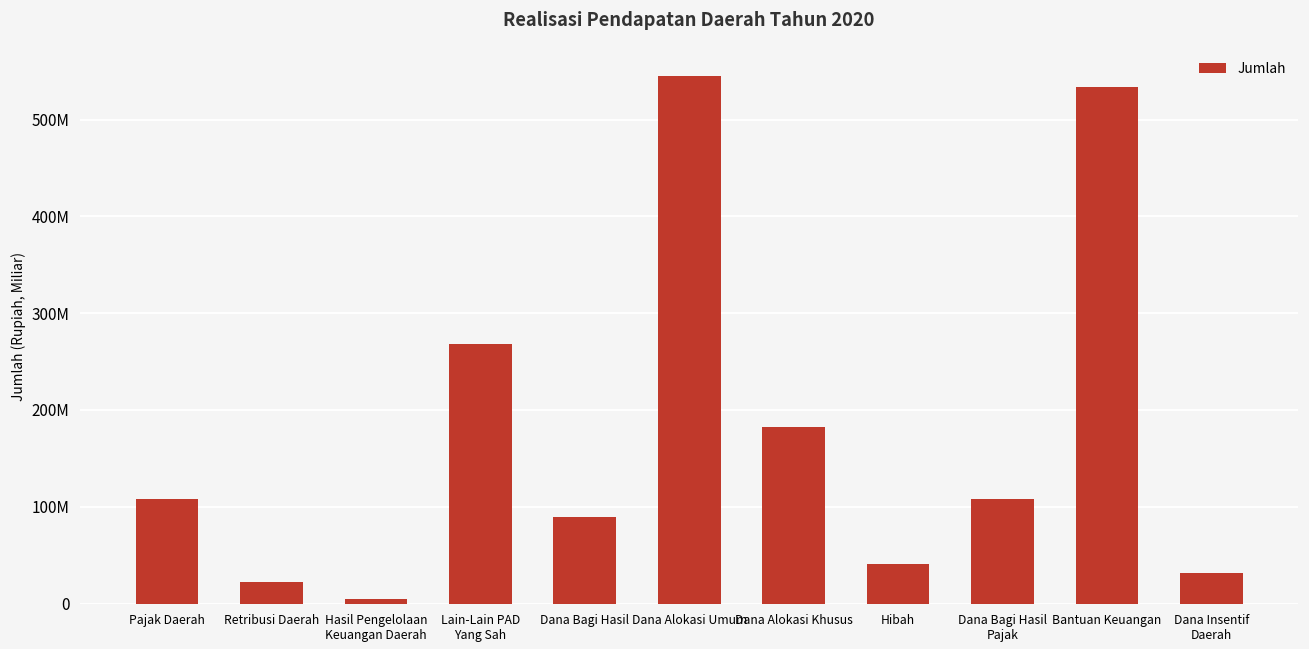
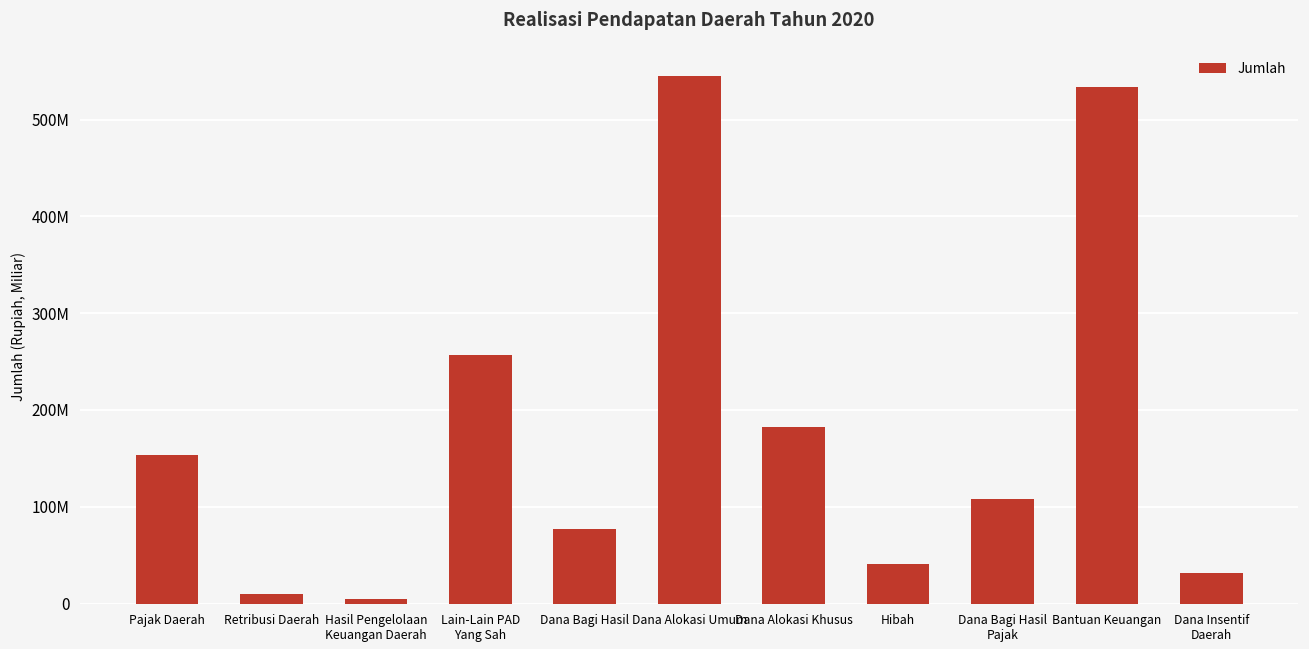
  {
-   "Pajak Daerah": 110000000,
-   "Retribusi Daerah": 20000000,
+   "Pajak Daerah": 150000000,
+   "Retribusi Daerah": 10000000,
    "Hasil Pengelolaan Keuangan Daerah": 10000000,
-   "Lain-Lain PAD Yang Sah": 270000000,
-   "Dana Bagi Hasil": 90000000,
+   "Lain-Lain PAD Yang Sah": 260000000,
+   "Dana Bagi Hasil": 80000000,
    "Dana Alokasi Umum": 550000000,
    "Dana Alokasi Khusus": 180000000,
    "Hibah": 40000000,
    "Dana Bagi Hasil Pajak": 110000000,
    "Bantuan Keuangan": 530000000,
    "Dana Insentif Daerah": 30000000
  }
